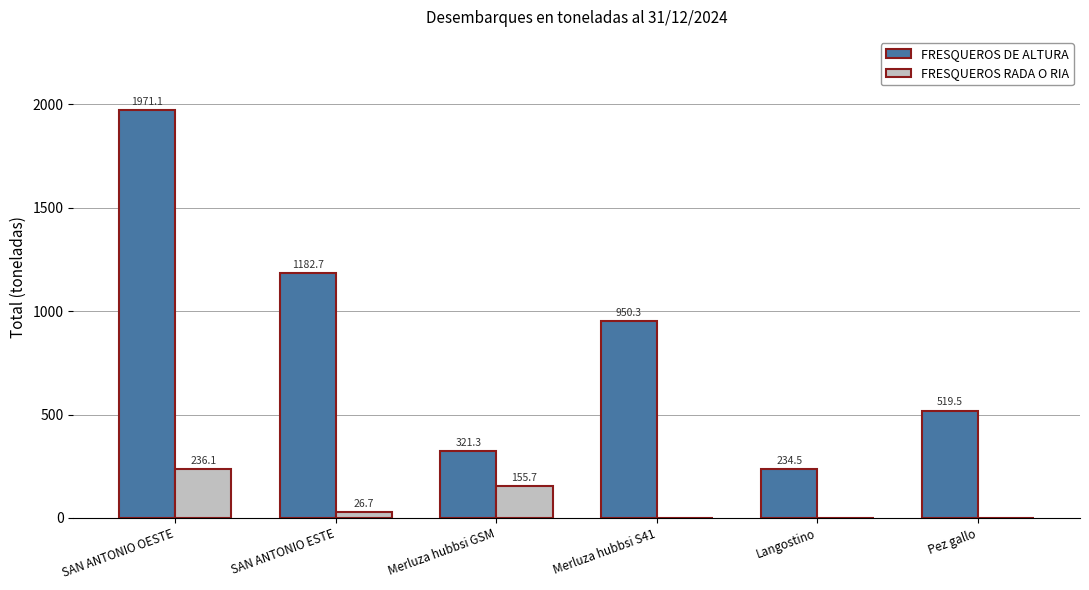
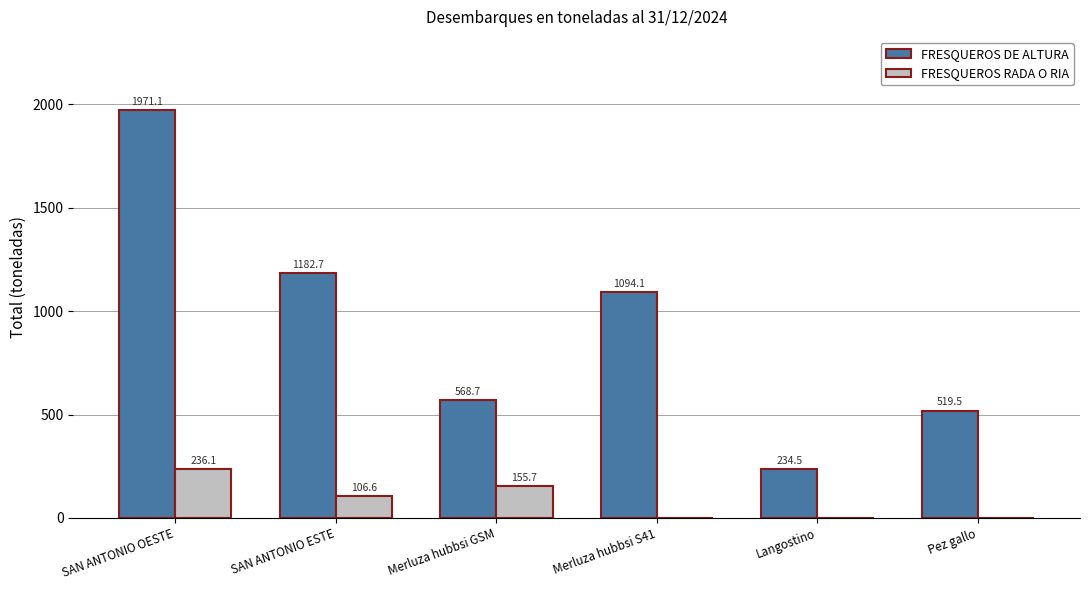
  {
    "FRESQUEROS DE ALTURA": {
      "SAN ANTONIO OESTE": 1971.1,
      "SAN ANTONIO ESTE": 1182.7,
-     "Merluza hubbsi GSM": 321.3,
-     "Merluza hubbsi S41": 950.3,
+     "Merluza hubbsi GSM": 568.7,
+     "Merluza hubbsi S41": 1094.1,
      "Langostino": 234.5,
      "Pez gallo": 519.5
    },
    "FRESQUEROS RADA O RIA": {
      "SAN ANTONIO OESTE": 236.1,
-     "SAN ANTONIO ESTE": 26.7,
+     "SAN ANTONIO ESTE": 106.6,
      "Merluza hubbsi GSM": 155.7
    }
  }
